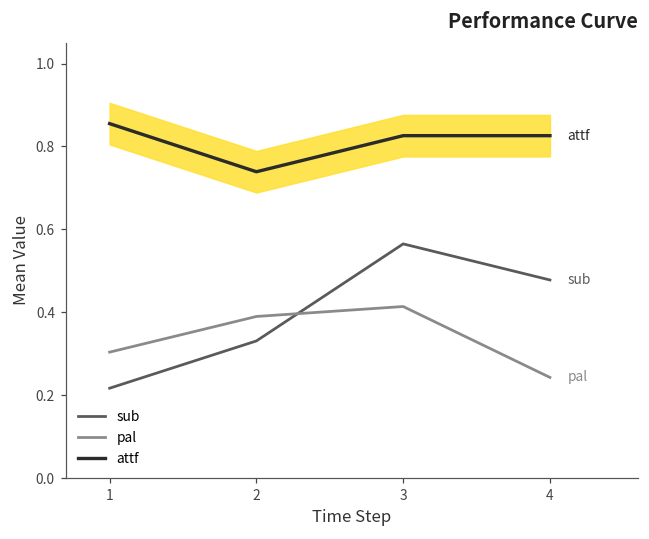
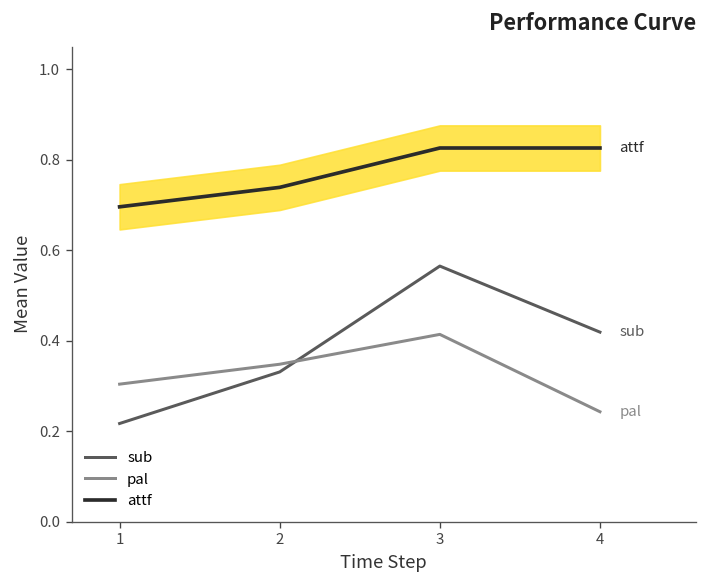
  {
    "sub": {
      "1": 0.22,
      "2": 0.33,
      "3": 0.57,
-     "4": 0.48
+     "4": 0.42
    },
    "pal": {
      "1": 0.30,
-     "2": 0.39,
+     "2": 0.35,
      "3": 0.41,
      "4": 0.24
    },
    "attf": {
-     "1": 0.86,
+     "1": 0.70,
      "2": 0.74,
      "3": 0.83,
      "4": 0.83
    }
  }
